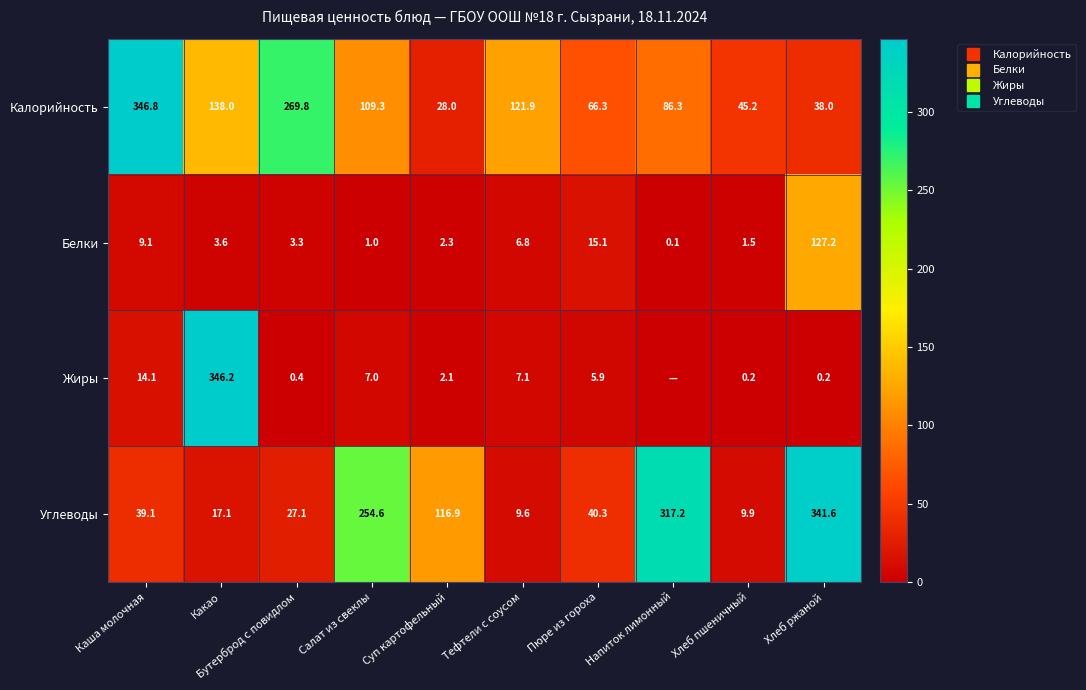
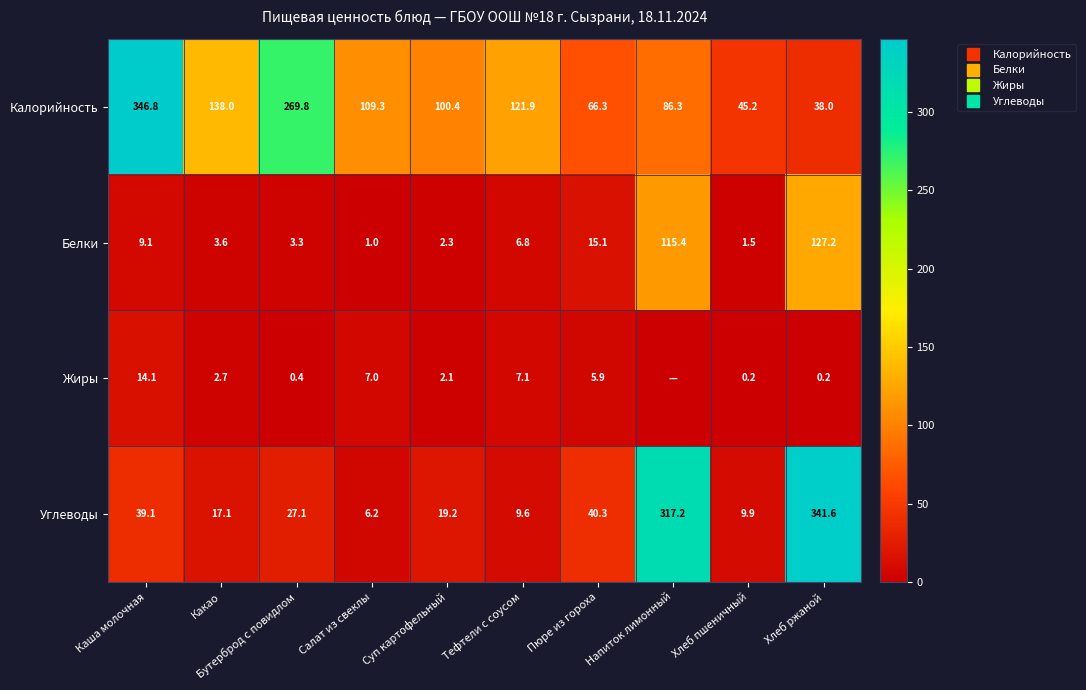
  {
    "Калорийность": {
      "Каша молочная": 346.8,
      "Какао": 138.0,
      "Бутерброд с повидлом": 269.8,
      "Салат из свеклы": 109.3,
-     "Суп картофельный": 28.0,
+     "Суп картофельный": 100.4,
      "Тефтели с соусом": 121.9,
      "Пюре из гороха": 66.3,
      "Напиток лимонный": 86.3,
      "Хлеб пшеничный": 45.2,
      "Хлеб ржаной": 38.0
    },
    "Белки": {
      "Каша молочная": 9.1,
      "Какао": 3.6,
      "Бутерброд с повидлом": 3.3,
      "Салат из свеклы": 1.0,
      "Суп картофельный": 2.3,
      "Тефтели с соусом": 6.8,
      "Пюре из гороха": 15.1,
-     "Напиток лимонный": 0.1,
+     "Напиток лимонный": 115.4,
      "Хлеб пшеничный": 1.5,
      "Хлеб ржаной": 127.2
    },
    "Жиры": {
      "Каша молочная": 14.1,
-     "Какао": 346.2,
+     "Какао": 2.7,
      "Бутерброд с повидлом": 0.4,
      "Салат из свеклы": 7.0,
      "Суп картофельный": 2.1,
      "Тефтели с соусом": 7.1,
      "Пюре из гороха": 5.9,
      "Хлеб пшеничный": 0.2,
      "Хлеб ржаной": 0.2
    },
    "Углеводы": {
      "Каша молочная": 39.1,
      "Какао": 17.1,
      "Бутерброд с повидлом": 27.1,
-     "Салат из свеклы": 254.6,
-     "Суп картофельный": 116.9,
+     "Салат из свеклы": 6.2,
+     "Суп картофельный": 19.2,
      "Тефтели с соусом": 9.6,
      "Пюре из гороха": 40.3,
      "Напиток лимонный": 317.2,
      "Хлеб пшеничный": 9.9,
      "Хлеб ржаной": 341.6
    }
  }
